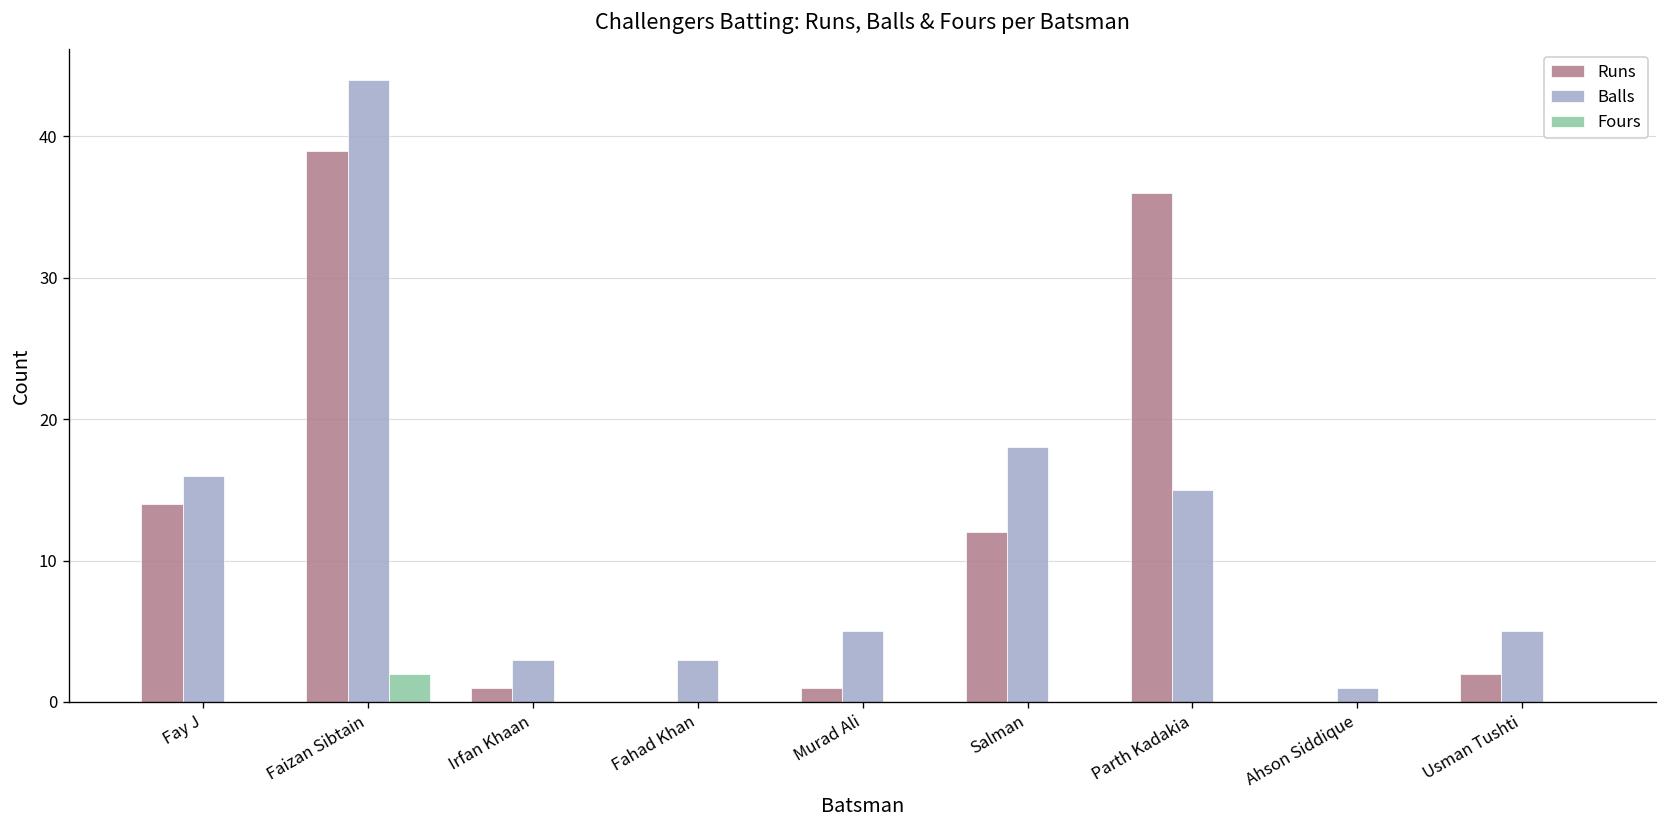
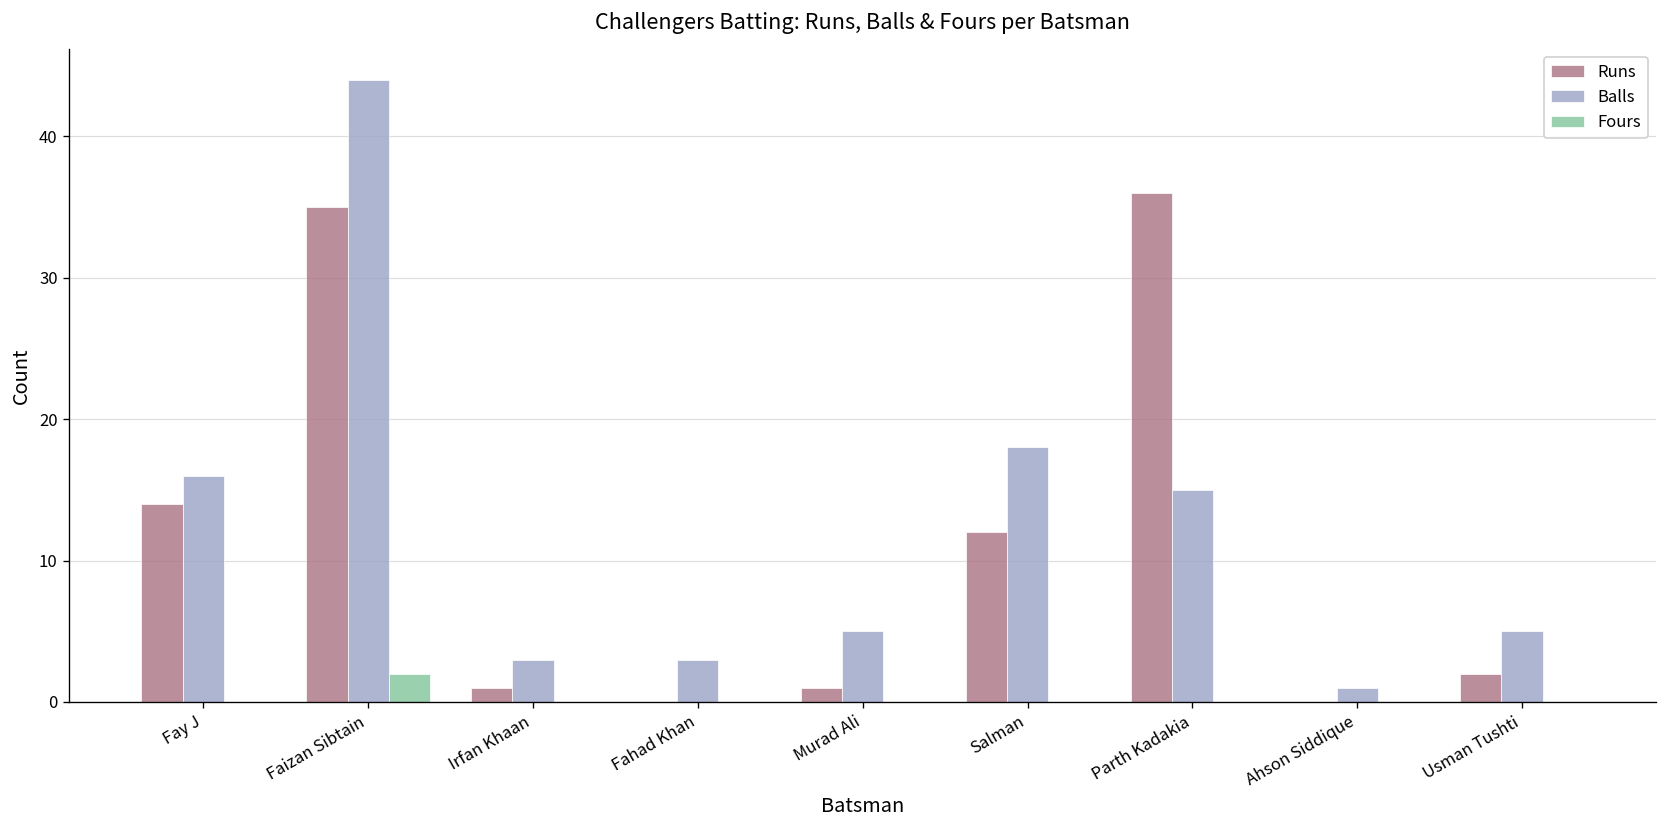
  {
    "Runs": {
      "Fay J": 14,
-     "Faizan Sibtain": 39,
+     "Faizan Sibtain": 35,
      "Irfan Khaan": 1,
      "Fahad Khan": 0,
      "Murad Ali": 1,
      "Salman": 12,
      "Parth Kadakia": 36,
      "Ahson Siddique": 0,
      "Usman Tushti": 2
    }
  }
